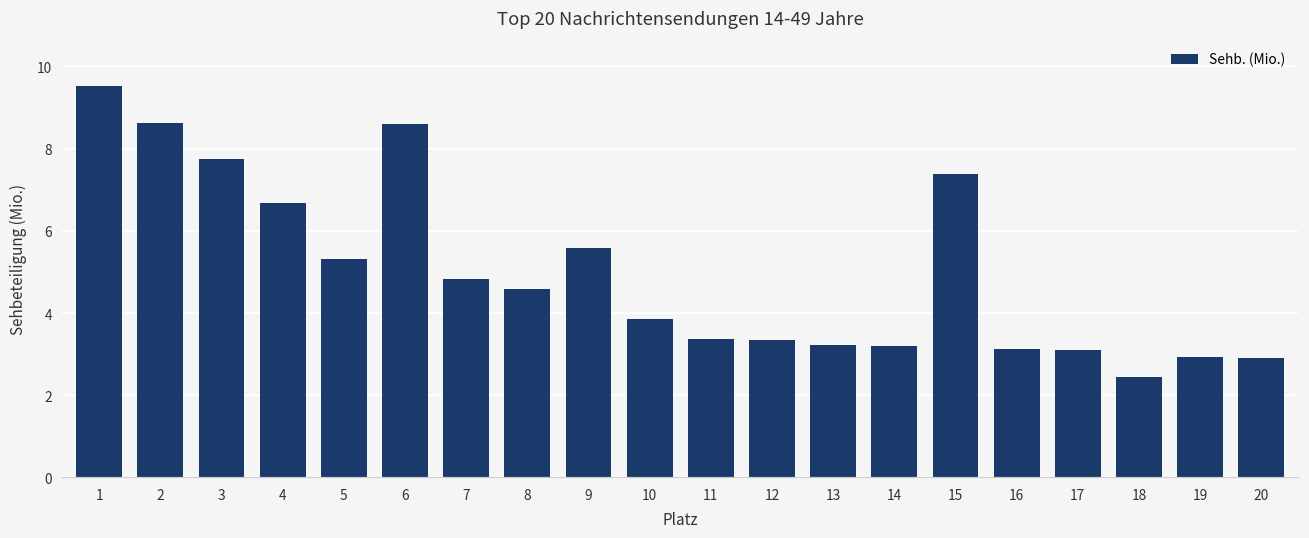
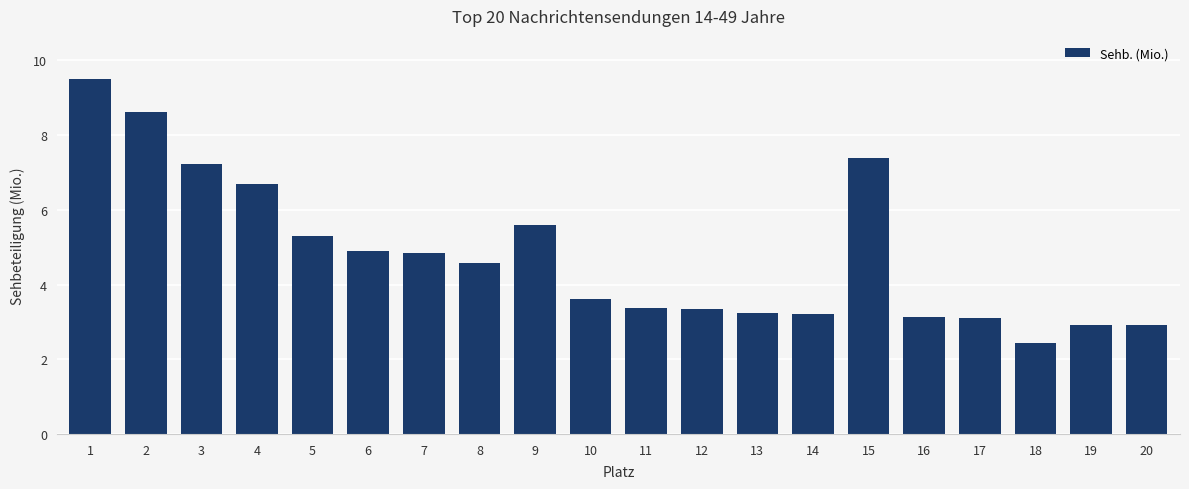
  {
    "1": 9.5,
    "2": 8.6,
-   "3": 7.8,
+   "3": 7.2,
    "4": 6.7,
    "5": 5.3,
-   "6": 8.6,
+   "6": 4.9,
    "7": 4.8,
    "8": 4.6,
    "9": 5.6,
-   "10": 3.9,
+   "10": 3.6,
    "11": 3.4,
    "12": 3.4,
    "13": 3.2,
    "14": 3.2,
    "15": 7.4,
    "16": 3.1,
    "17": 3.1,
    "18": 2.4,
    "19": 2.9,
    "20": 2.9
  }
